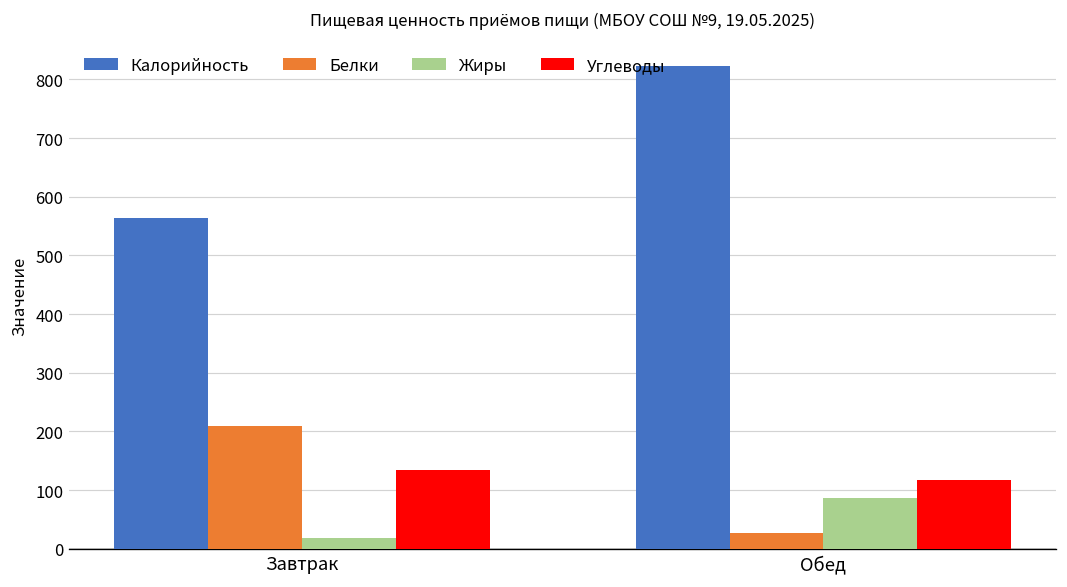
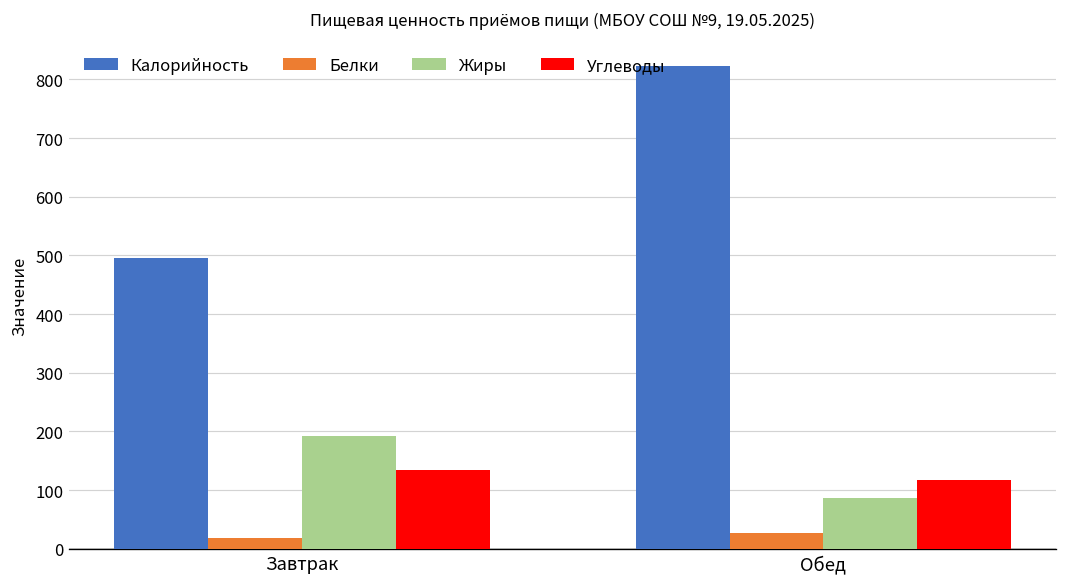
  {
    "Калорийность": {
-     "Завтрак": 560,
+     "Завтрак": 500,
      "Обед": 820
    },
    "Белки": {
-     "Завтрак": 210,
+     "Завтрак": 20,
      "Обед": 30
    },
    "Жиры": {
-     "Завтрак": 20,
+     "Завтрак": 190,
      "Обед": 90
    },
    "Углеводы": {
      "Завтрак": 130,
      "Обед": 120
    }
  }
